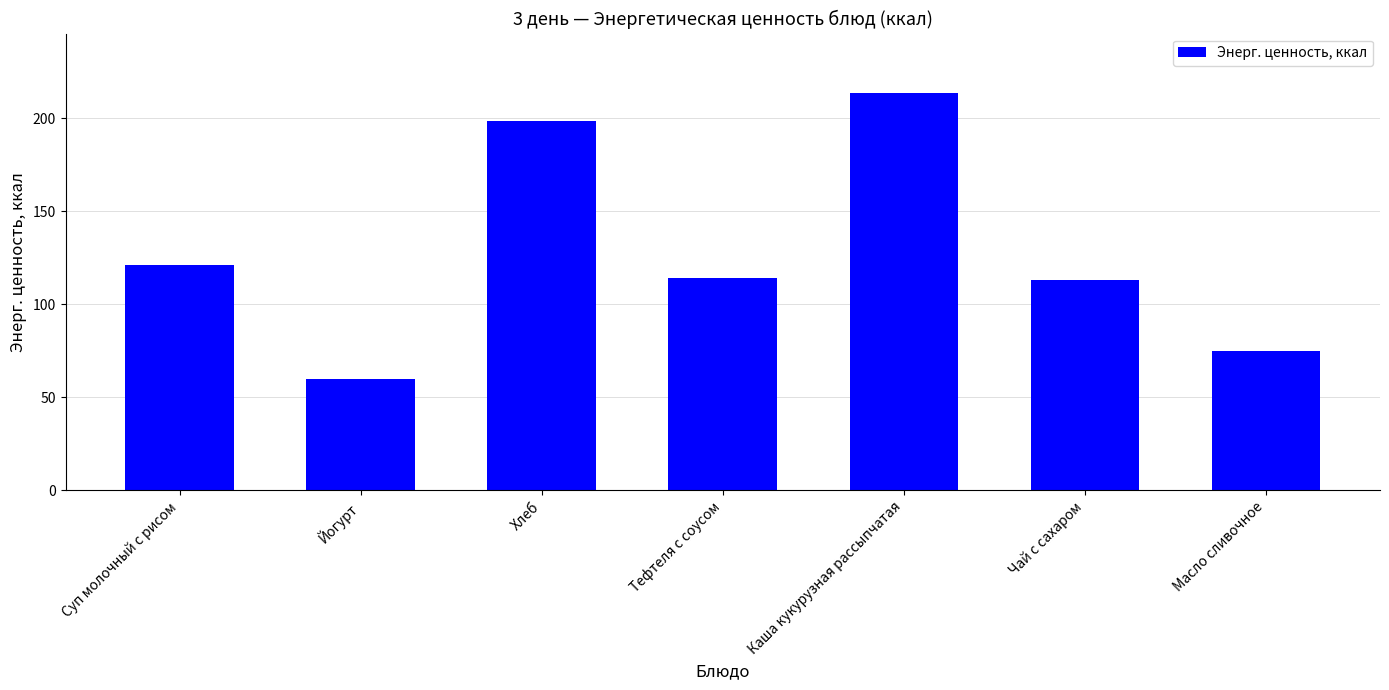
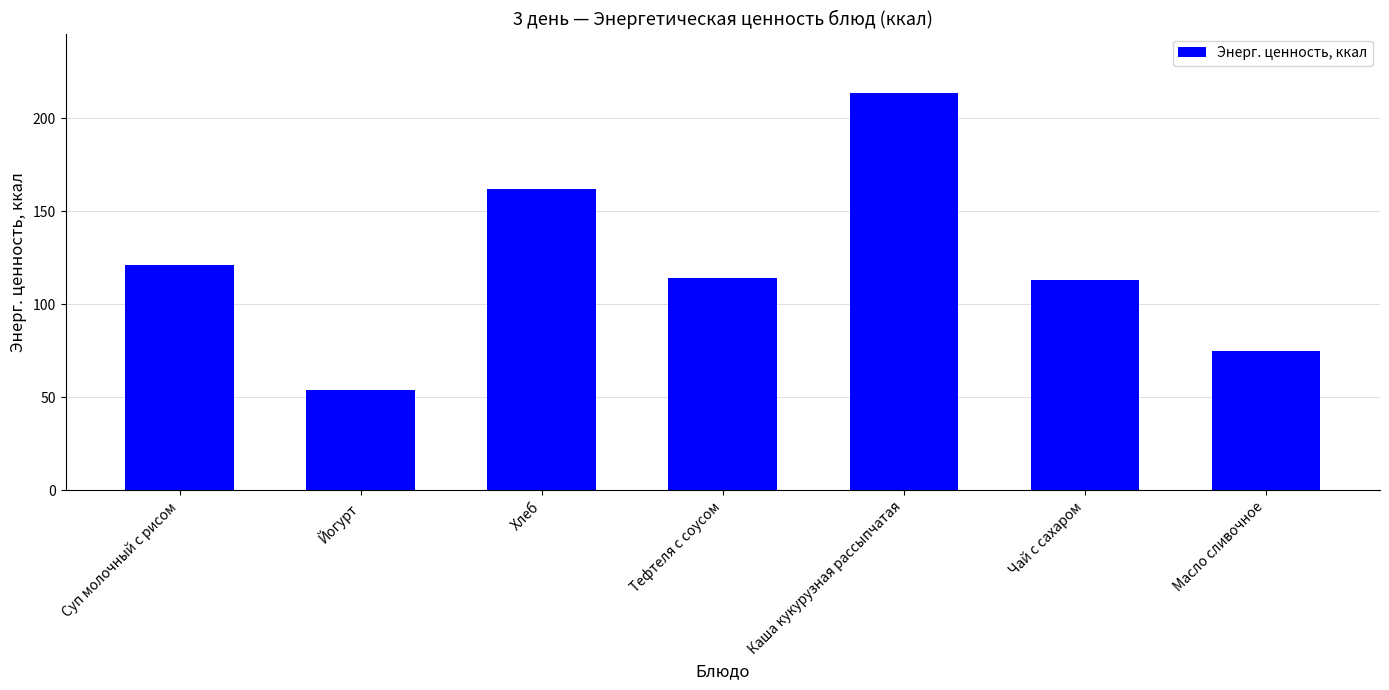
  {
    "Суп молочный с рисом": 121,
-   "Йогурт": 60,
-   "Хлеб": 199,
+   "Йогурт": 54,
+   "Хлеб": 162,
    "Тефтеля с соусом": 114,
    "Каша кукурузная рассыпчатая": 214,
    "Чай с сахаром": 113,
    "Масло сливочное": 75
  }
